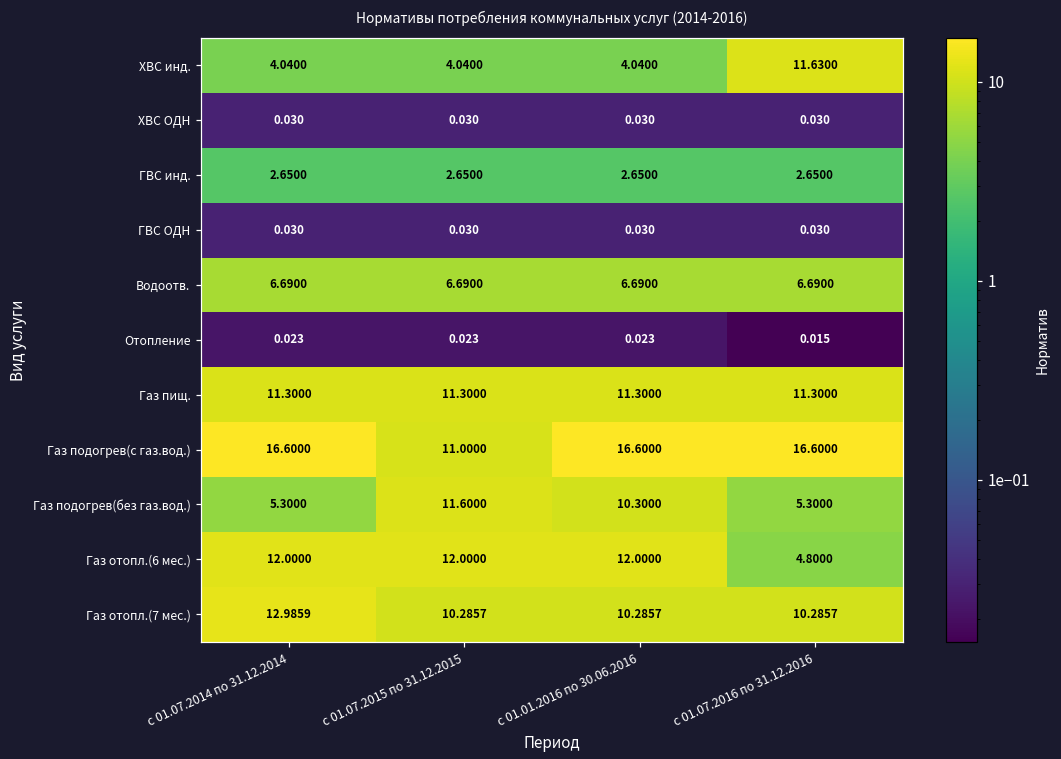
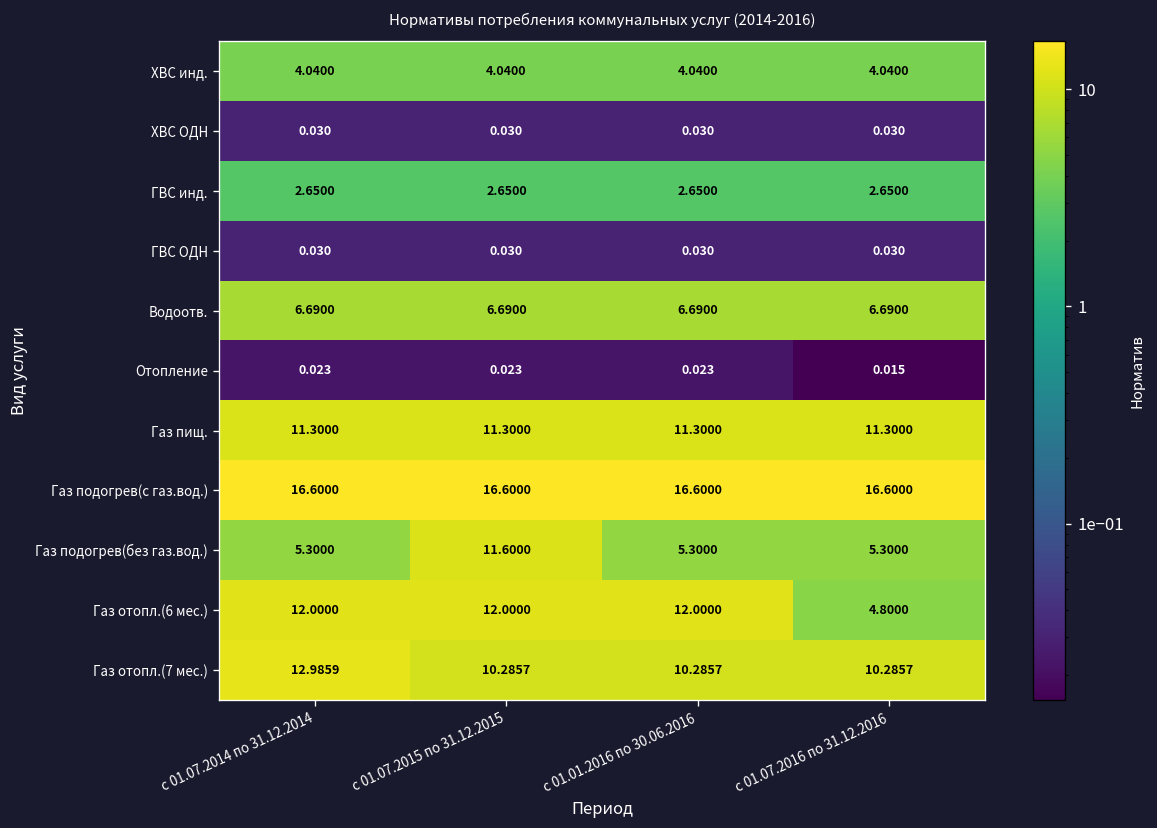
  {
    "ХВС инд.": {
      "с 01.07.2014 по 31.12.2014": 4.0400,
      "с 01.07.2015 по 31.12.2015": 4.0400,
      "с 01.01.2016 по 30.06.2016": 4.0400,
-     "с 01.07.2016 по 31.12.2016": 11.6300
+     "с 01.07.2016 по 31.12.2016": 4.0400
    },
    "ХВС ОДН": {
      "с 01.07.2014 по 31.12.2014": 0.030,
      "с 01.07.2015 по 31.12.2015": 0.030,
      "с 01.01.2016 по 30.06.2016": 0.030,
      "с 01.07.2016 по 31.12.2016": 0.030
    },
    "ГВС инд.": {
      "с 01.07.2014 по 31.12.2014": 2.6500,
      "с 01.07.2015 по 31.12.2015": 2.6500,
      "с 01.01.2016 по 30.06.2016": 2.6500,
      "с 01.07.2016 по 31.12.2016": 2.6500
    },
    "ГВС ОДН": {
      "с 01.07.2014 по 31.12.2014": 0.030,
      "с 01.07.2015 по 31.12.2015": 0.030,
      "с 01.01.2016 по 30.06.2016": 0.030,
      "с 01.07.2016 по 31.12.2016": 0.030
    },
    "Водоотв.": {
      "с 01.07.2014 по 31.12.2014": 6.6900,
      "с 01.07.2015 по 31.12.2015": 6.6900,
      "с 01.01.2016 по 30.06.2016": 6.6900,
      "с 01.07.2016 по 31.12.2016": 6.6900
    },
    "Отопление": {
      "с 01.07.2014 по 31.12.2014": 0.023,
      "с 01.07.2015 по 31.12.2015": 0.023,
      "с 01.01.2016 по 30.06.2016": 0.023,
      "с 01.07.2016 по 31.12.2016": 0.015
    },
    "Газ пищ.": {
      "с 01.07.2014 по 31.12.2014": 11.3000,
      "с 01.07.2015 по 31.12.2015": 11.3000,
      "с 01.01.2016 по 30.06.2016": 11.3000,
      "с 01.07.2016 по 31.12.2016": 11.3000
    },
    "Газ подогрев(с газ.вод.)": {
      "с 01.07.2014 по 31.12.2014": 16.6000,
-     "с 01.07.2015 по 31.12.2015": 11.0000,
+     "с 01.07.2015 по 31.12.2015": 16.6000,
      "с 01.01.2016 по 30.06.2016": 16.6000,
      "с 01.07.2016 по 31.12.2016": 16.6000
    },
    "Газ подогрев(без газ.вод.)": {
      "с 01.07.2014 по 31.12.2014": 5.3000,
      "с 01.07.2015 по 31.12.2015": 11.6000,
-     "с 01.01.2016 по 30.06.2016": 10.3000,
+     "с 01.01.2016 по 30.06.2016": 5.3000,
      "с 01.07.2016 по 31.12.2016": 5.3000
    },
    "Газ отопл.(6 мес.)": {
      "с 01.07.2014 по 31.12.2014": 12.0000,
      "с 01.07.2015 по 31.12.2015": 12.0000,
      "с 01.01.2016 по 30.06.2016": 12.0000,
      "с 01.07.2016 по 31.12.2016": 4.8000
    },
    "Газ отопл.(7 мес.)": {
      "с 01.07.2014 по 31.12.2014": 12.9859,
      "с 01.07.2015 по 31.12.2015": 10.2857,
      "с 01.01.2016 по 30.06.2016": 10.2857,
      "с 01.07.2016 по 31.12.2016": 10.2857
    }
  }
